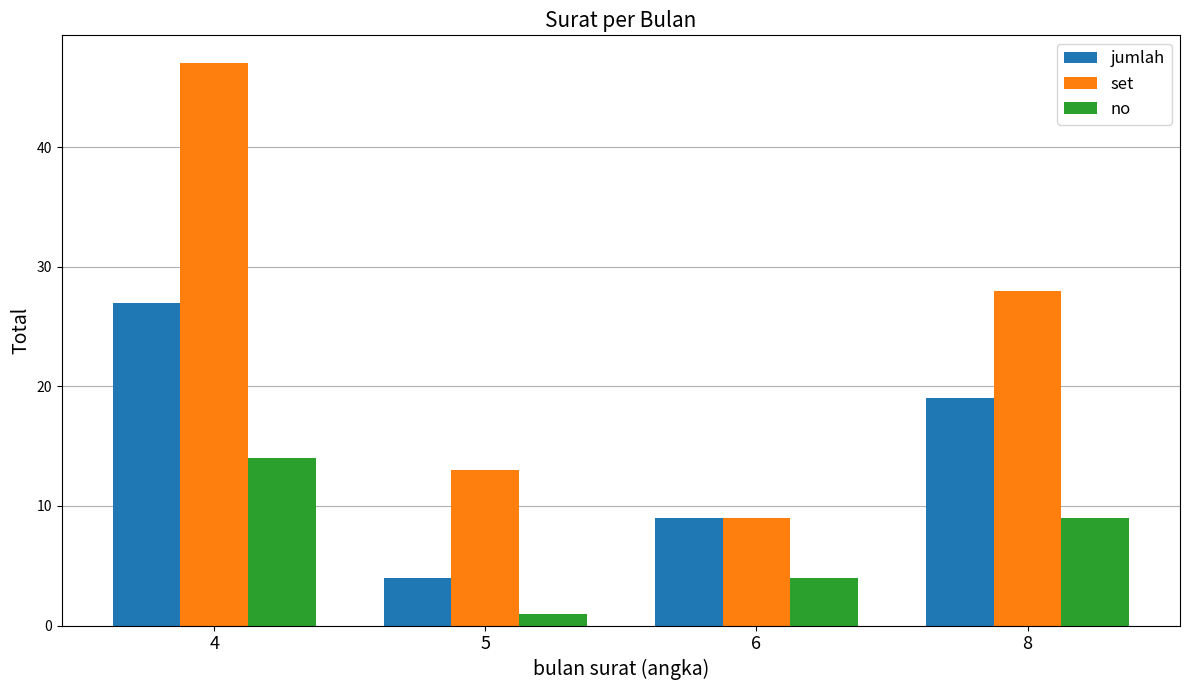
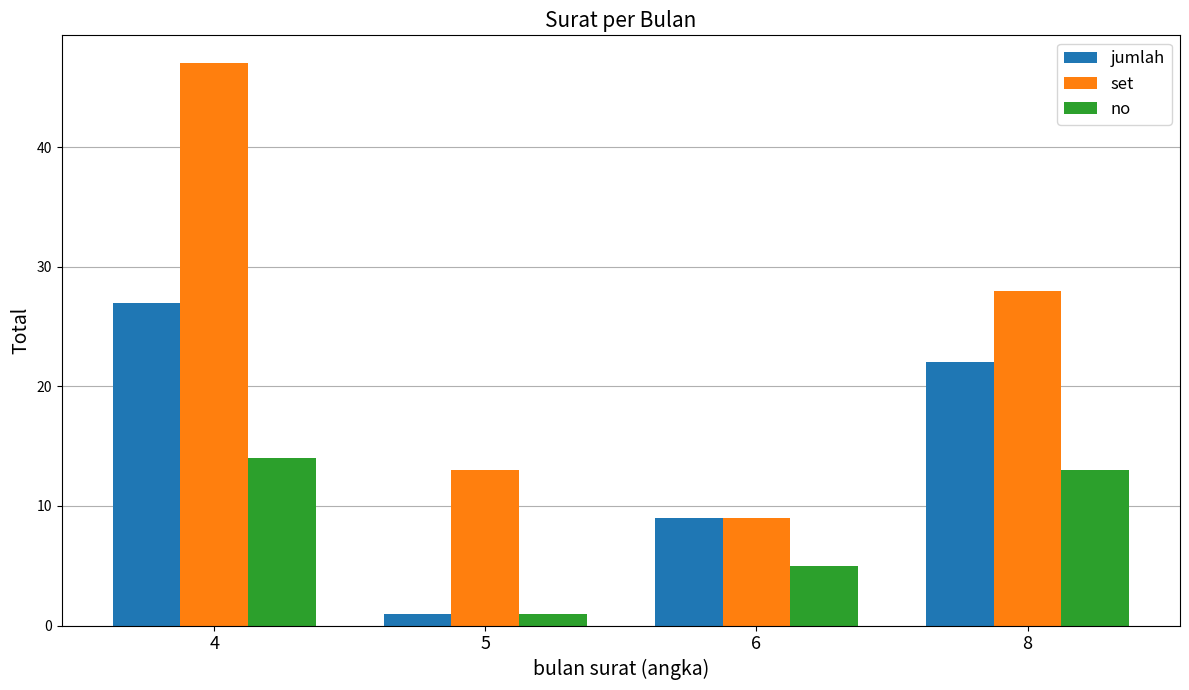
  {
    "jumlah": {
      "4": 27,
-     "5": 4,
+     "5": 1,
      "6": 9,
-     "8": 19
+     "8": 22
    },
    "set": {
      "4": 47,
      "5": 13,
      "6": 9,
      "8": 28
    },
    "no": {
      "4": 14,
      "5": 1,
-     "6": 4,
-     "8": 9
+     "6": 5,
+     "8": 13
    }
  }
